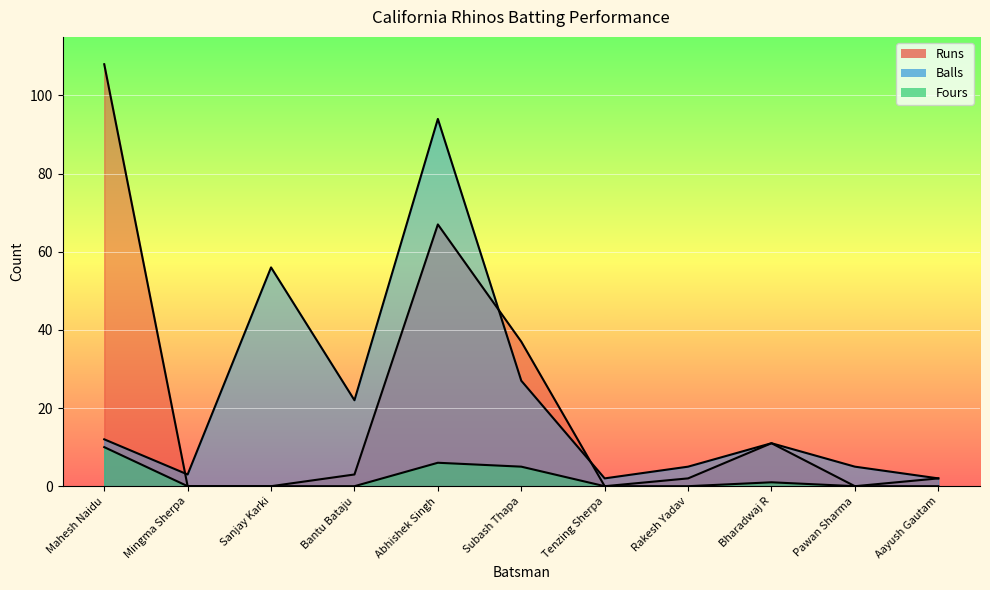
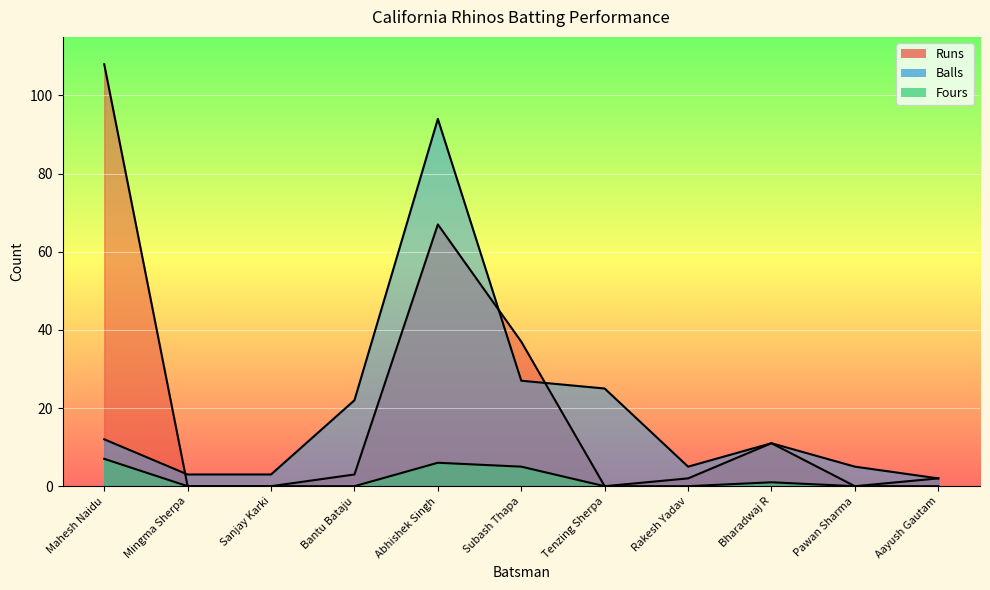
  {
    "Runs": {
      "Mahesh Naidu": 108,
      "Bantu Bataju": 3,
      "Abhishek Singh": 67,
      "Subash Thapa": 37,
      "Rakesh Yadav": 2
    },
    "Balls": {
      "Mahesh Naidu": 12,
      "Mingma Sherpa": 3,
-     "Sanjay Karki": 56,
+     "Sanjay Karki": 3,
      "Bantu Bataju": 22,
      "Abhishek Singh": 94,
      "Subash Thapa": 27,
-     "Tenzing Sherpa": 2,
+     "Tenzing Sherpa": 25,
      "Rakesh Yadav": 5,
      "Pawan Sharma": 5
    },
    "Fours": {
-     "Mahesh Naidu": 10,
+     "Mahesh Naidu": 7,
      "Bantu Bataju": 0,
      "Abhishek Singh": 6,
      "Subash Thapa": 5,
      "Rakesh Yadav": 0,
      "Bharadwaj R": 1,
      "Aayush Gautam": 0
    }
  }
